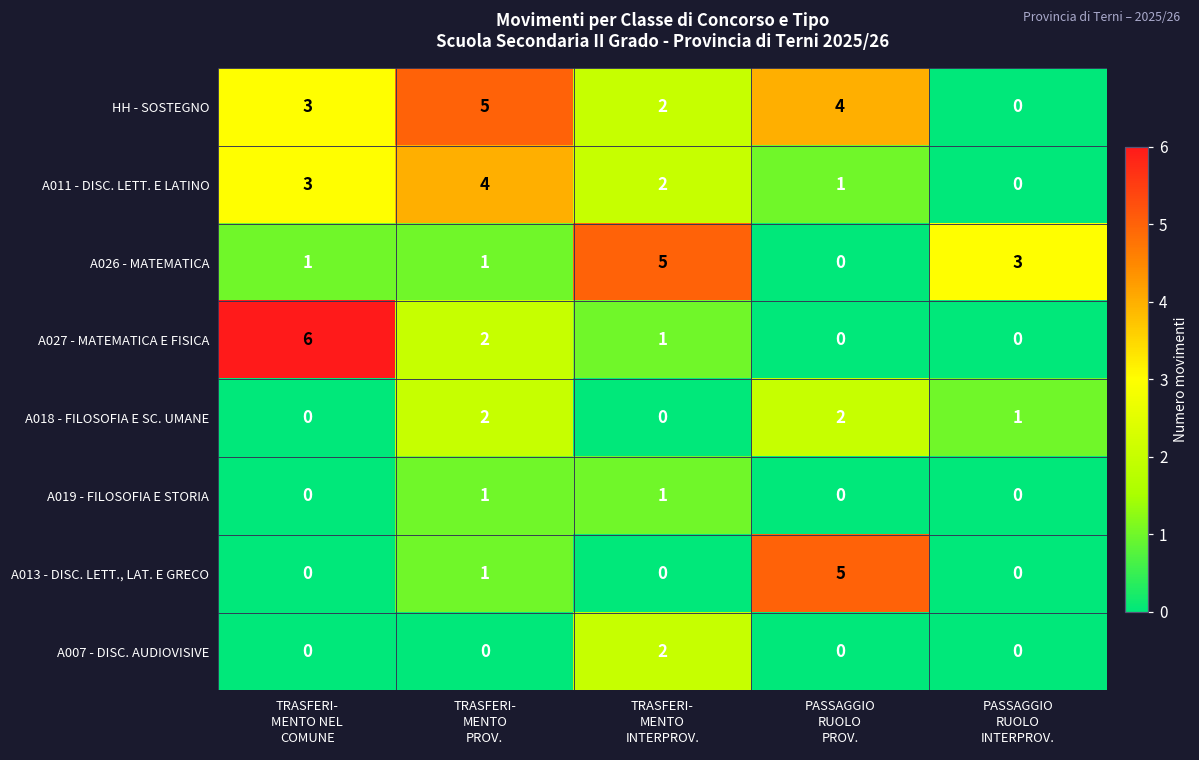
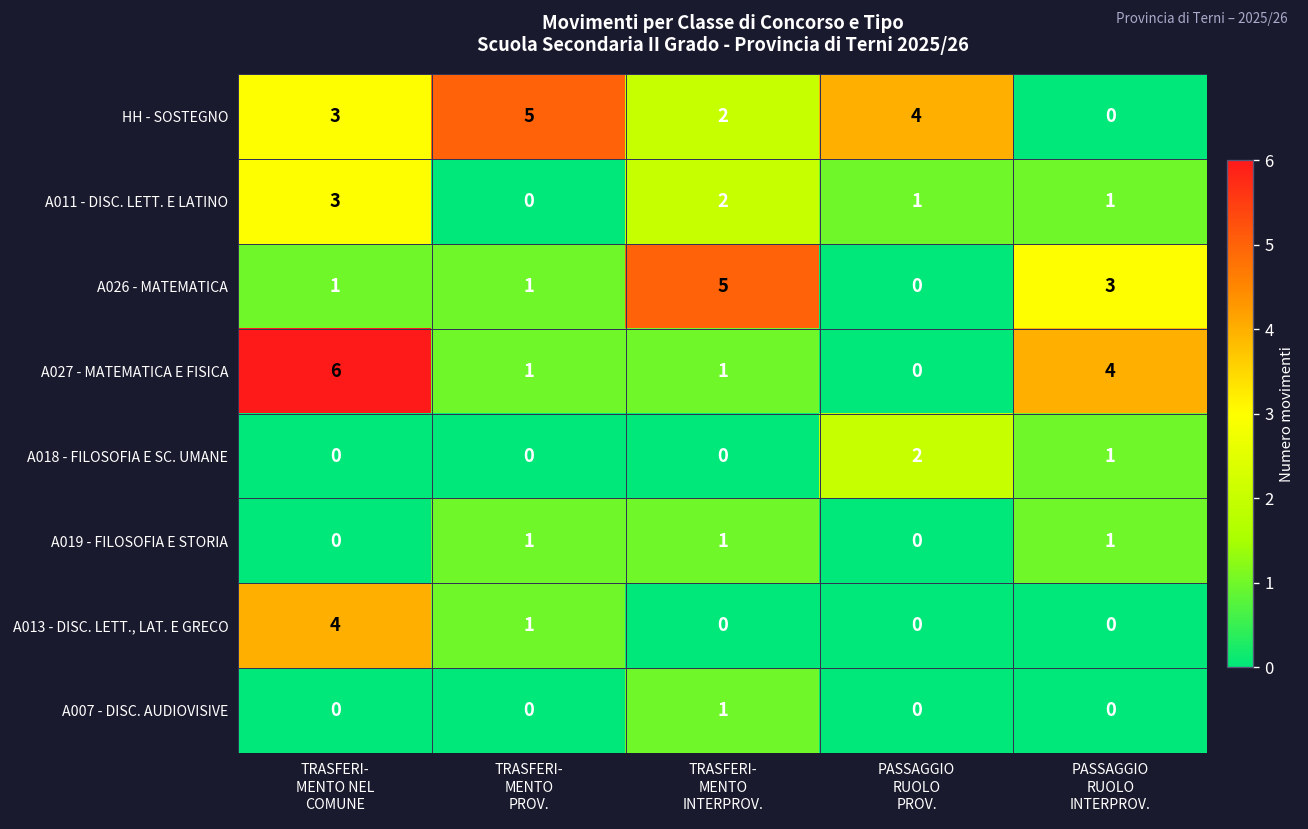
  {
    "HH - SOSTEGNO": {
      "TRASFERI- MENTO NEL COMUNE": 3,
      "TRASFERI- MENTO PROV.": 5,
      "TRASFERI- MENTO INTERPROV.": 2,
      "PASSAGGIO RUOLO PROV.": 4,
      "PASSAGGIO RUOLO INTERPROV.": 0
    },
    "A011 - DISC. LETT. E LATINO": {
      "TRASFERI- MENTO NEL COMUNE": 3,
-     "TRASFERI- MENTO PROV.": 4,
+     "TRASFERI- MENTO PROV.": 0,
      "TRASFERI- MENTO INTERPROV.": 2,
      "PASSAGGIO RUOLO PROV.": 1,
-     "PASSAGGIO RUOLO INTERPROV.": 0
+     "PASSAGGIO RUOLO INTERPROV.": 1
    },
    "A026 - MATEMATICA": {
      "TRASFERI- MENTO NEL COMUNE": 1,
      "TRASFERI- MENTO PROV.": 1,
      "TRASFERI- MENTO INTERPROV.": 5,
      "PASSAGGIO RUOLO PROV.": 0,
      "PASSAGGIO RUOLO INTERPROV.": 3
    },
    "A027 - MATEMATICA E FISICA": {
      "TRASFERI- MENTO NEL COMUNE": 6,
-     "TRASFERI- MENTO PROV.": 2,
+     "TRASFERI- MENTO PROV.": 1,
      "TRASFERI- MENTO INTERPROV.": 1,
      "PASSAGGIO RUOLO PROV.": 0,
-     "PASSAGGIO RUOLO INTERPROV.": 0
+     "PASSAGGIO RUOLO INTERPROV.": 4
    },
    "A018 - FILOSOFIA E SC. UMANE": {
      "TRASFERI- MENTO NEL COMUNE": 0,
-     "TRASFERI- MENTO PROV.": 2,
+     "TRASFERI- MENTO PROV.": 0,
      "TRASFERI- MENTO INTERPROV.": 0,
      "PASSAGGIO RUOLO PROV.": 2,
      "PASSAGGIO RUOLO INTERPROV.": 1
    },
    "A019 - FILOSOFIA E STORIA": {
      "TRASFERI- MENTO NEL COMUNE": 0,
      "TRASFERI- MENTO PROV.": 1,
      "TRASFERI- MENTO INTERPROV.": 1,
      "PASSAGGIO RUOLO PROV.": 0,
-     "PASSAGGIO RUOLO INTERPROV.": 0
+     "PASSAGGIO RUOLO INTERPROV.": 1
    },
    "A013 - DISC. LETT., LAT. E GRECO": {
-     "TRASFERI- MENTO NEL COMUNE": 0,
+     "TRASFERI- MENTO NEL COMUNE": 4,
      "TRASFERI- MENTO PROV.": 1,
      "TRASFERI- MENTO INTERPROV.": 0,
-     "PASSAGGIO RUOLO PROV.": 5,
+     "PASSAGGIO RUOLO PROV.": 0,
      "PASSAGGIO RUOLO INTERPROV.": 0
    },
    "A007 - DISC. AUDIOVISIVE": {
      "TRASFERI- MENTO NEL COMUNE": 0,
      "TRASFERI- MENTO PROV.": 0,
-     "TRASFERI- MENTO INTERPROV.": 2,
+     "TRASFERI- MENTO INTERPROV.": 1,
      "PASSAGGIO RUOLO PROV.": 0,
      "PASSAGGIO RUOLO INTERPROV.": 0
    }
  }
